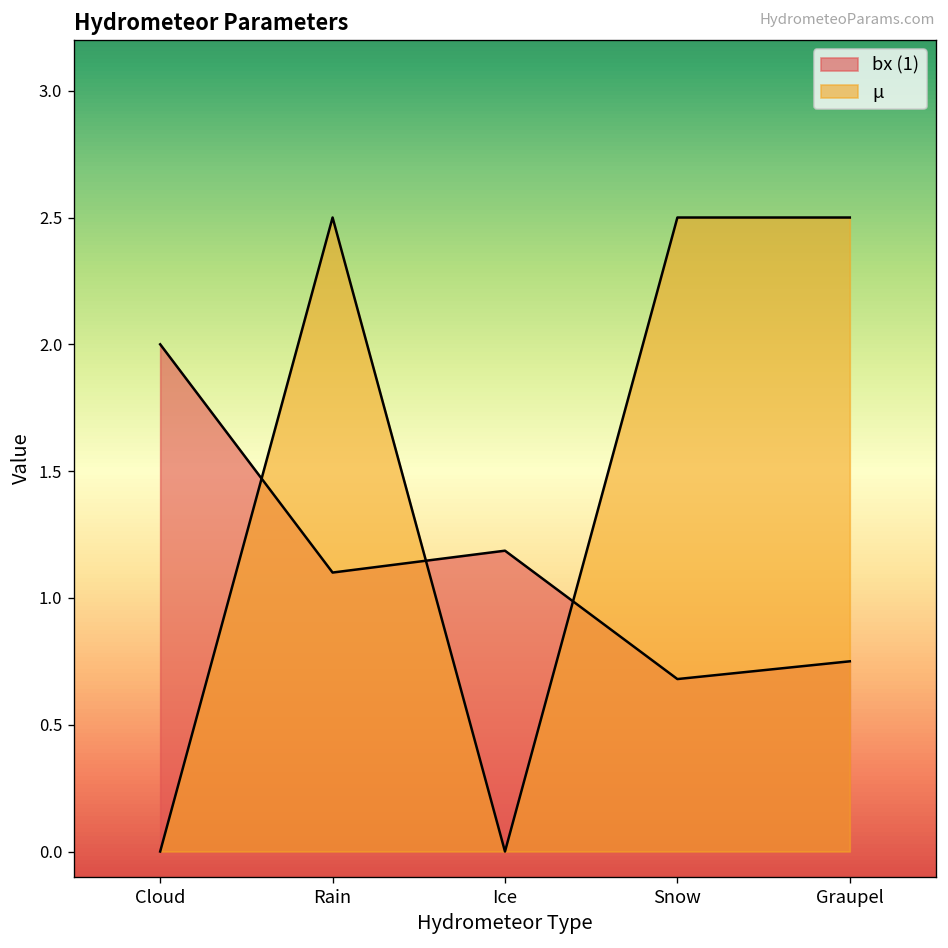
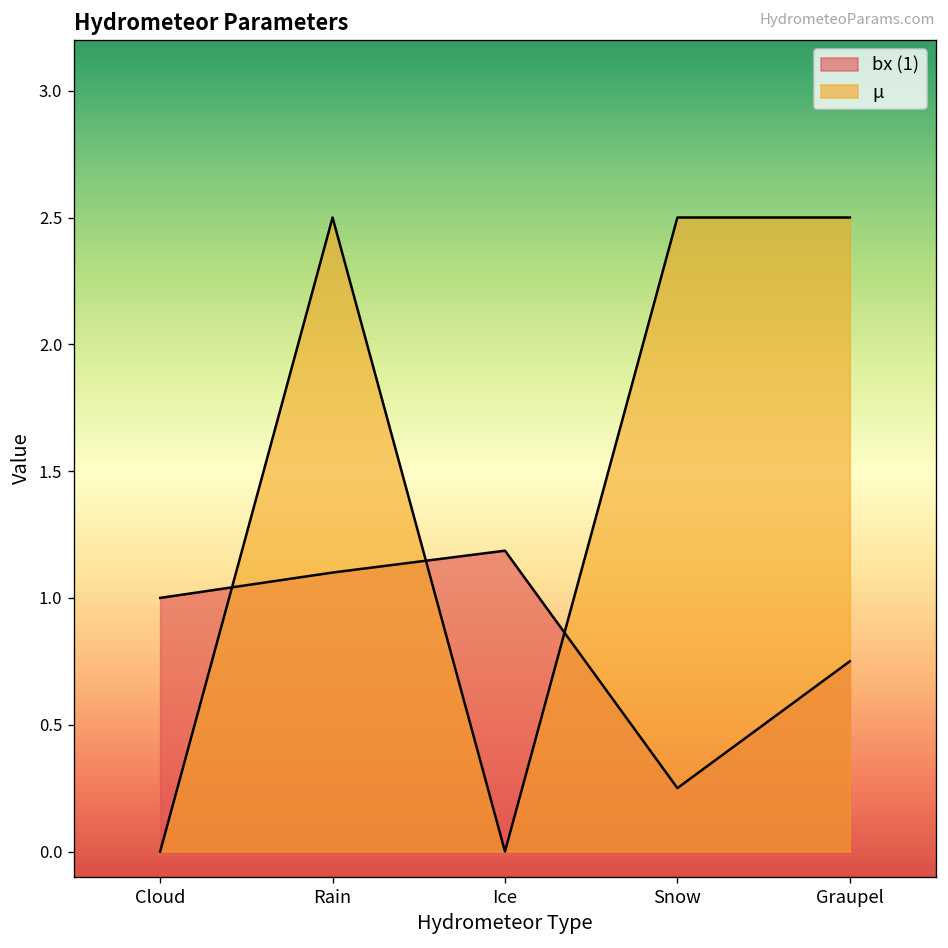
  {
    "bx (1)": {
-     "Cloud": 2,
+     "Cloud": 1,
      "Rain": 1.10,
      "Ice": 1.19,
-     "Snow": 0.68,
+     "Snow": 0.25,
      "Graupel": 0.75
    },
    "μ": {
      "Cloud": 0.00,
      "Rain": 2.50,
      "Ice": 0.00,
      "Snow": 2.50,
      "Graupel": 2.50
    }
  }
